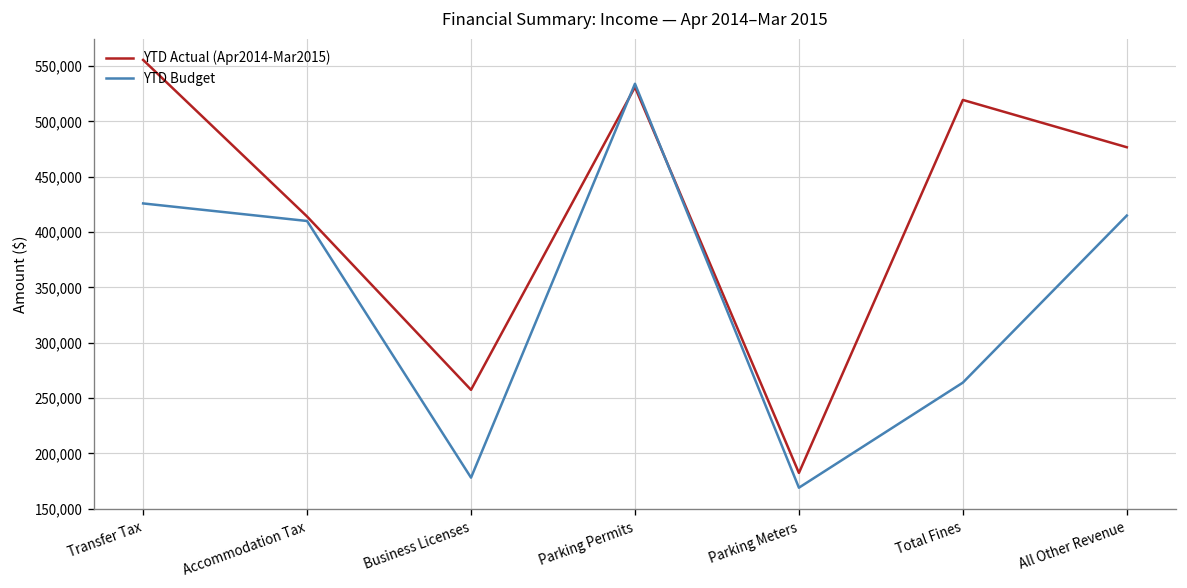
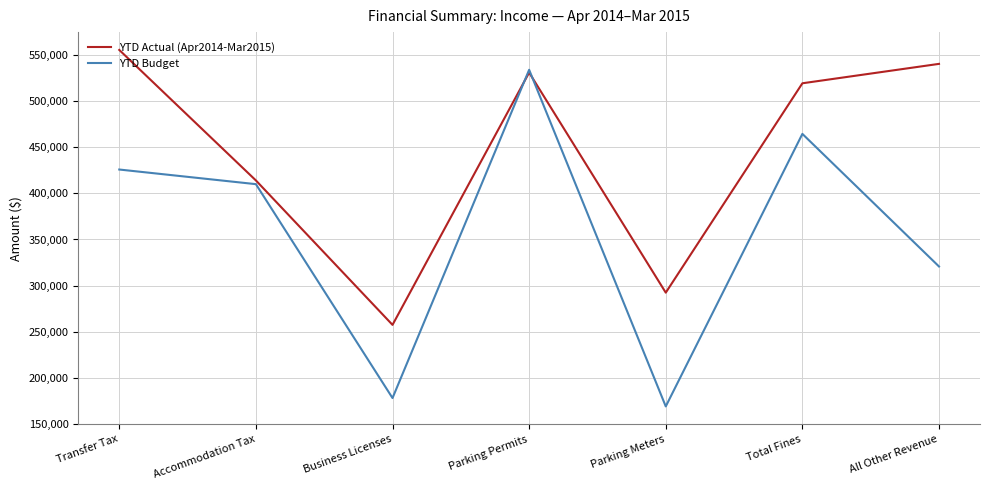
  {
    "YTD Actual (Apr2014-Mar2015)": {
      "Transfer Tax": "560,000",
      "Accommodation Tax": "410,000",
      "Business Licenses": "260,000",
      "Parking Permits": "530,000",
-     "Parking Meters": "180,000",
+     "Parking Meters": "290,000",
      "Total Fines": "520,000",
-     "All Other Revenue": "480,000"
+     "All Other Revenue": "540,000"
    },
    "YTD Budget": {
      "Transfer Tax": "430,000",
      "Accommodation Tax": "410,000",
      "Business Licenses": "180,000",
      "Parking Permits": "530,000",
      "Parking Meters": "170,000",
-     "Total Fines": "260,000",
-     "All Other Revenue": "410,000"
+     "Total Fines": "460,000",
+     "All Other Revenue": "320,000"
    }
  }
